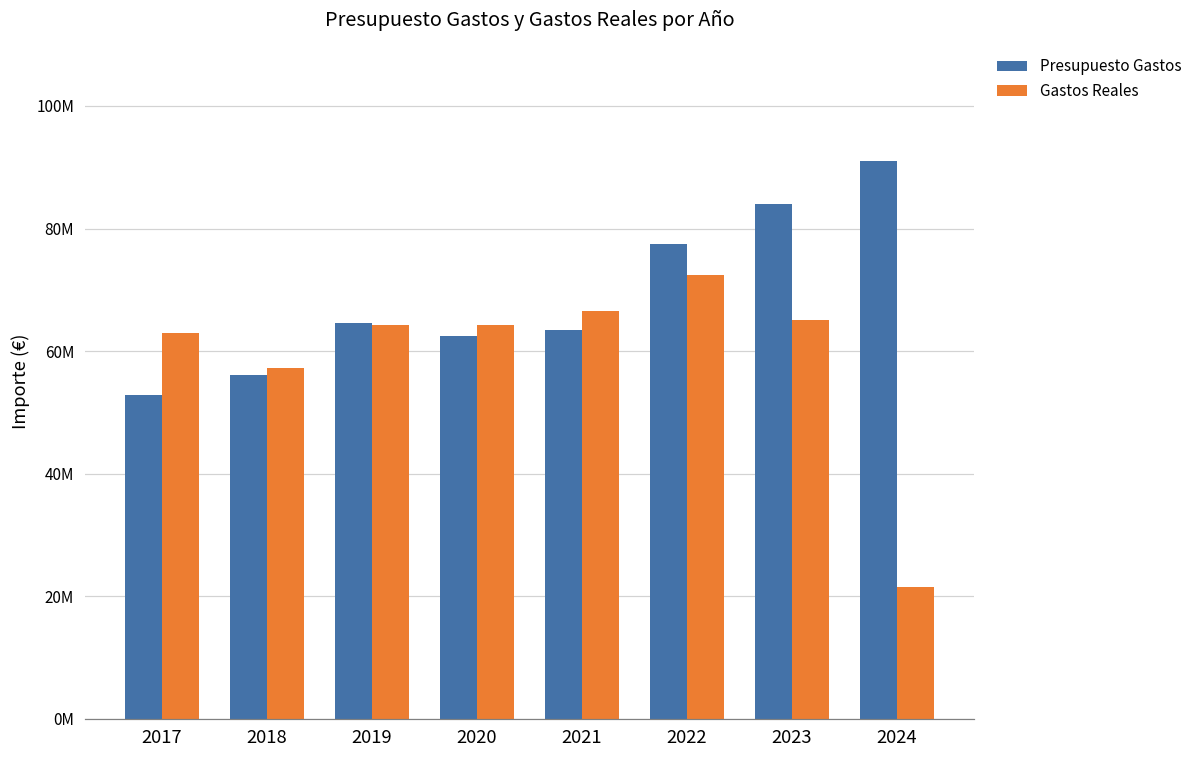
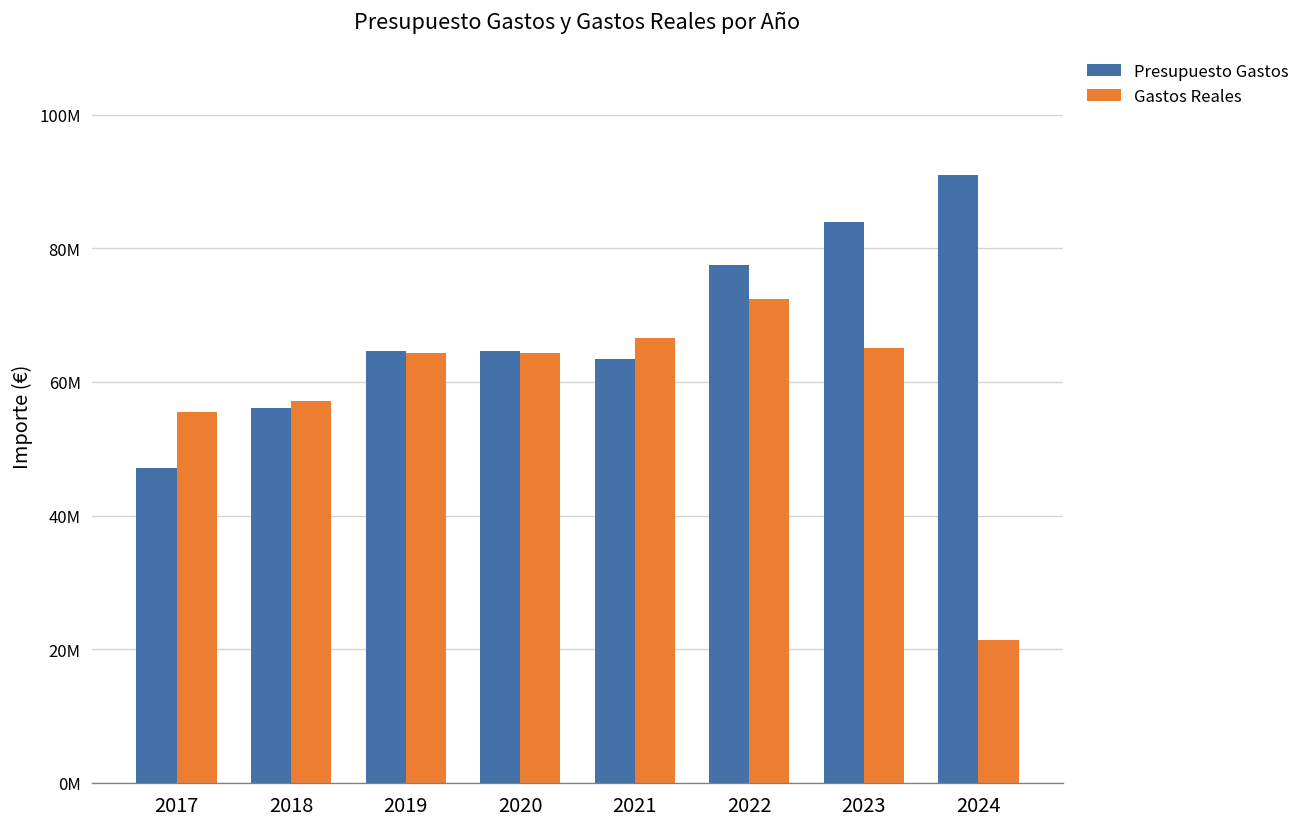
  {
    "Presupuesto Gastos": {
-     "2017": 53000000,
+     "2017": 47000000,
      "2018": 56000000,
      "2019": 65000000,
-     "2020": 62000000,
+     "2020": 65000000,
      "2021": 63000000,
      "2022": 77000000,
      "2023": 84000000,
      "2024": 91000000
    },
    "Gastos Reales": {
-     "2017": 63000000,
+     "2017": 55000000,
      "2018": 57000000,
      "2019": 64000000,
      "2020": 64000000,
      "2021": 67000000,
      "2022": 72000000,
      "2023": 65000000,
      "2024": 21000000
    }
  }
